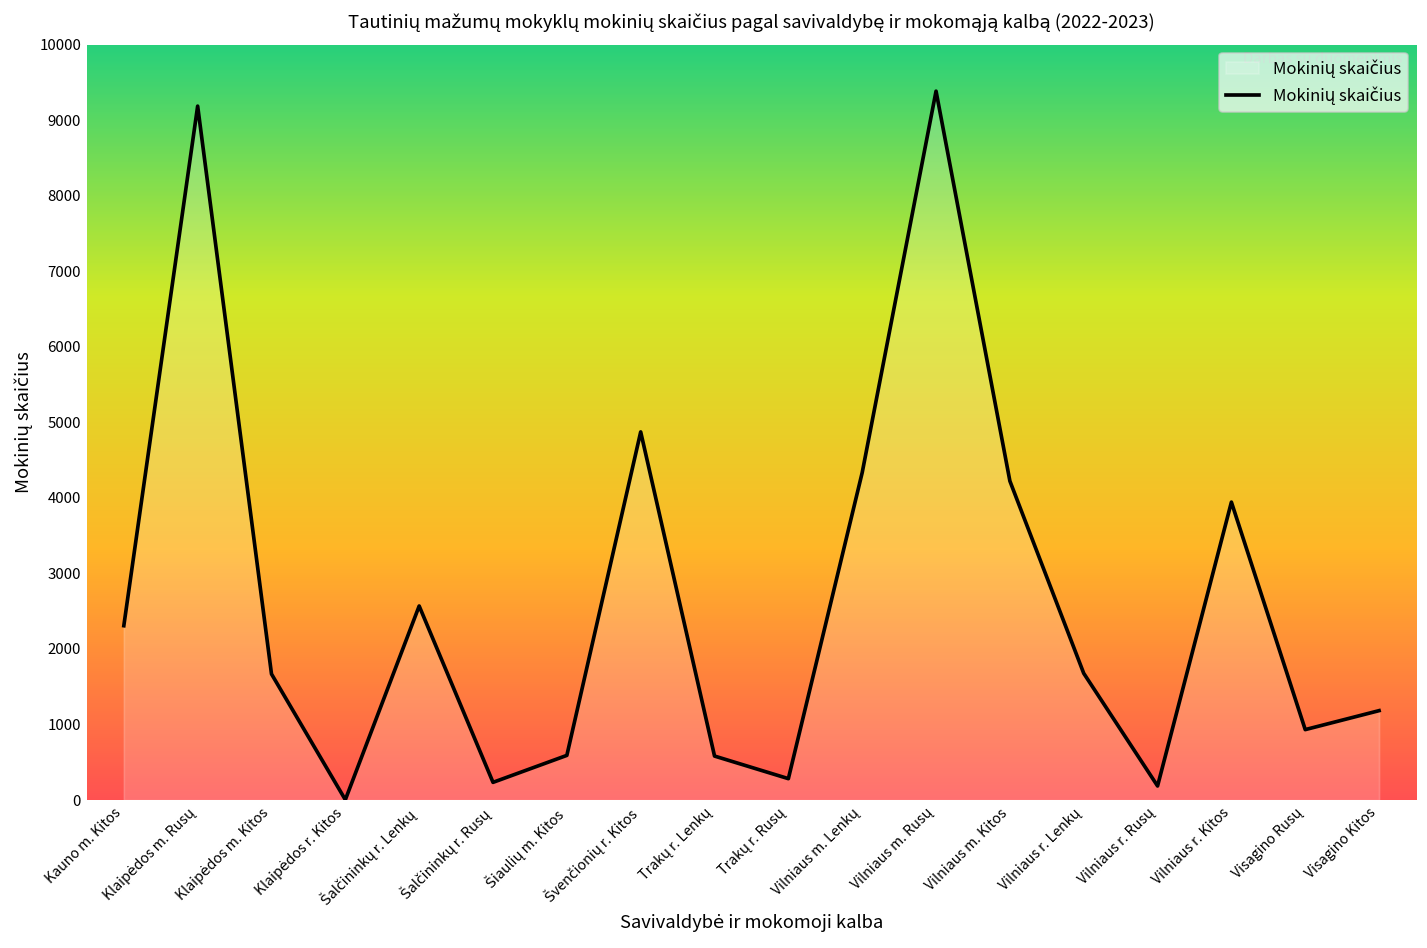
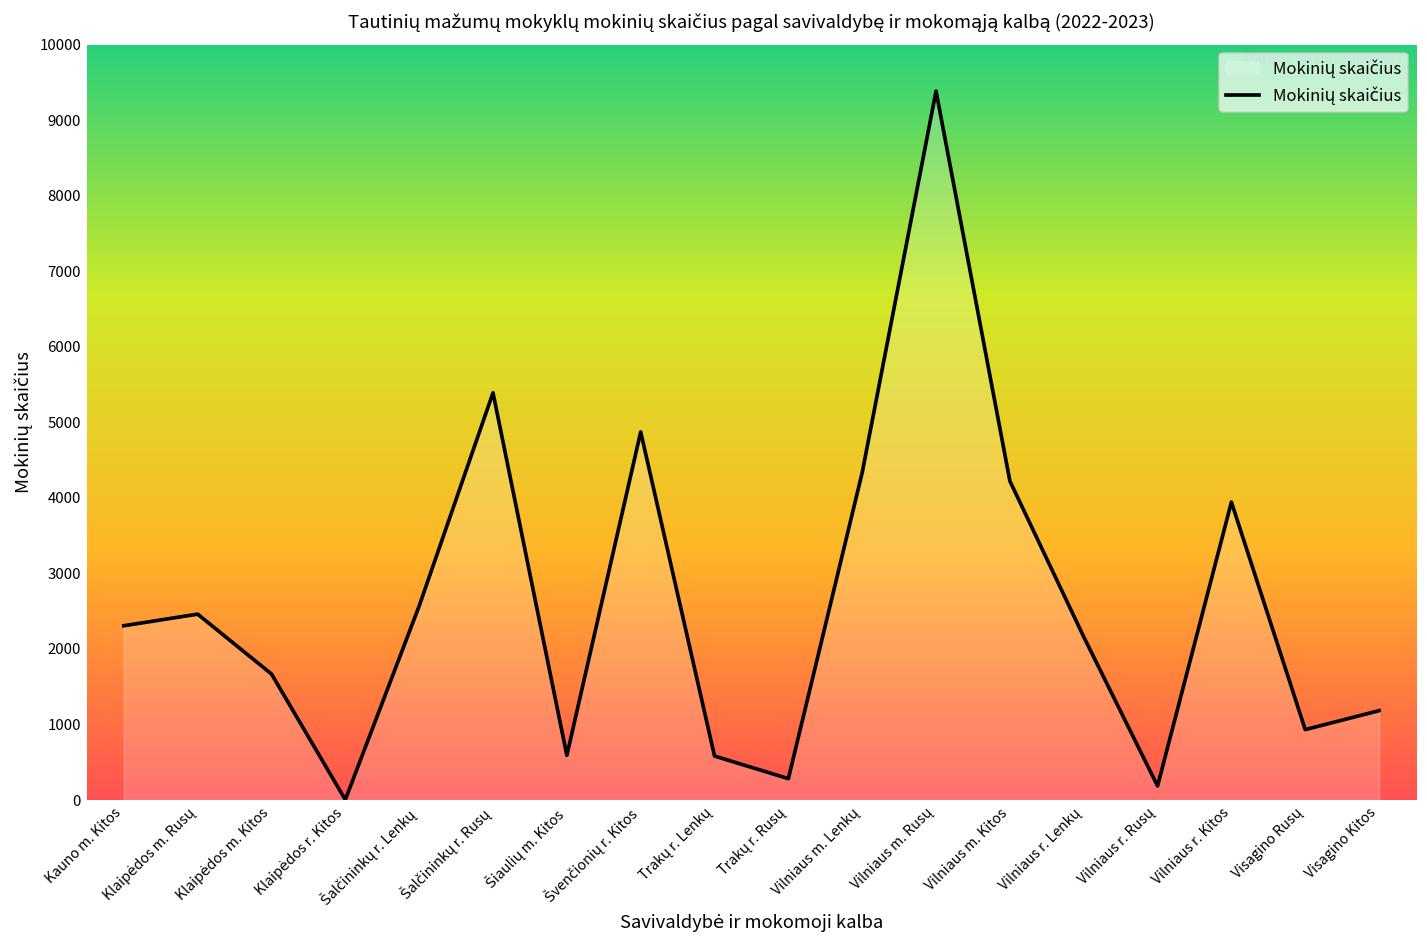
  {
    "Kauno m. Kitos": 2300,
-   "Klaipėdos m. Rusų": 9200,
+   "Klaipėdos m. Rusų": 2500,
    "Klaipėdos m. Kitos": 1700,
    "Klaipėdos r. Kitos": 0,
    "Šalčininkų r. Lenkų": 2600,
-   "Šalčininkų r. Rusų": 200,
+   "Šalčininkų r. Rusų": 5400,
    "Šiaulių m. Kitos": 600,
    "Švenčionių r. Kitos": 4900,
    "Trakų r. Lenkų": 600,
    "Trakų r. Rusų": 300,
    "Vilniaus m. Lenkų": 4300,
    "Vilniaus m. Rusų": 9400,
    "Vilniaus m. Kitos": 4200,
-   "Vilniaus r. Lenkų": 1700,
+   "Vilniaus r. Lenkų": 2200,
    "Vilniaus r. Rusų": 200,
    "Vilniaus r. Kitos": 3900,
    "Visagino Rusų": 900,
    "Visagino Kitos": 1200
  }
